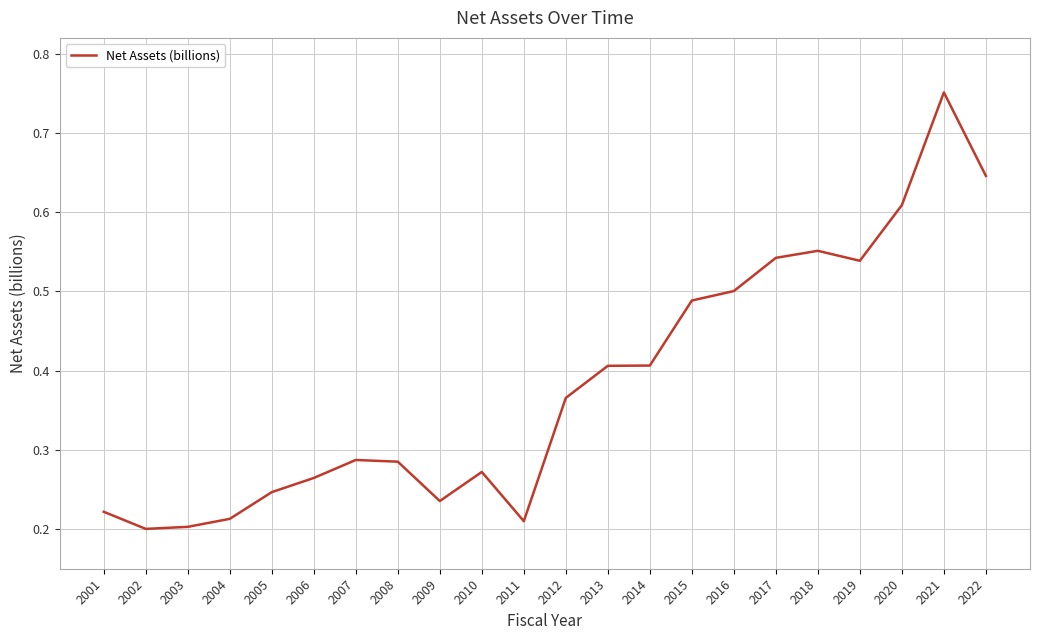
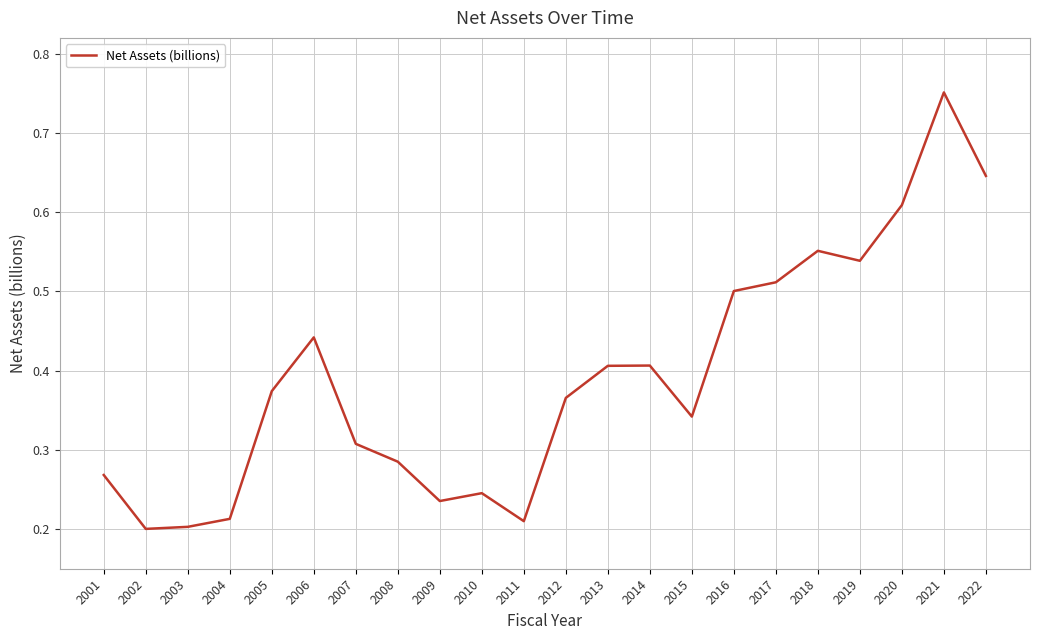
  {
-   "2001": 0.22,
+   "2001": 0.27,
    "2002": 0.20,
    "2003": 0.20,
    "2004": 0.21,
-   "2005": 0.25,
-   "2006": 0.26,
-   "2007": 0.29,
+   "2005": 0.37,
+   "2006": 0.44,
+   "2007": 0.31,
    "2008": 0.29,
    "2009": 0.24,
-   "2010": 0.27,
+   "2010": 0.25,
    "2011": 0.21,
    "2012": 0.37,
    "2013": 0.41,
    "2014": 0.41,
-   "2015": 0.49,
+   "2015": 0.34,
    "2016": 0.50,
-   "2017": 0.54,
+   "2017": 0.51,
    "2018": 0.55,
    "2019": 0.54,
    "2020": 0.61,
    "2021": 0.75,
    "2022": 0.65
  }
